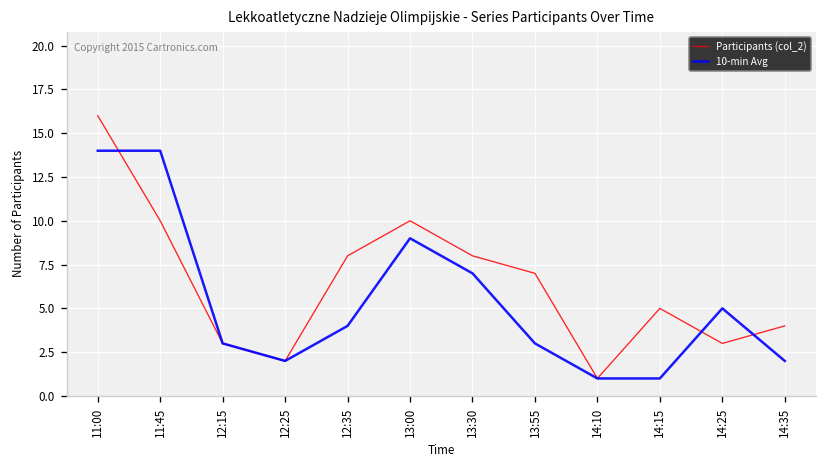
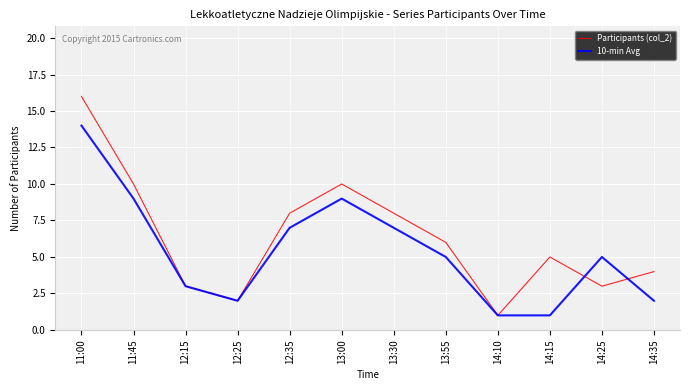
  {
    "Participants (col_2)": {
      "11:00": 16,
      "11:45": 10,
      "12:35": 8,
      "13:00": 10,
      "13:30": 8,
-     "13:55": 7,
+     "13:55": 6,
      "14:15": 5,
      "14:25": 3,
      "14:35": 4
    },
    "10-min Avg": {
      "11:00": 14,
-     "11:45": 14,
-     "12:35": 4,
+     "11:45": 9,
+     "12:35": 7,
      "13:00": 9,
      "13:30": 7,
-     "13:55": 3,
+     "13:55": 5,
      "14:15": 1,
      "14:25": 5,
      "14:35": 2
    }
  }
